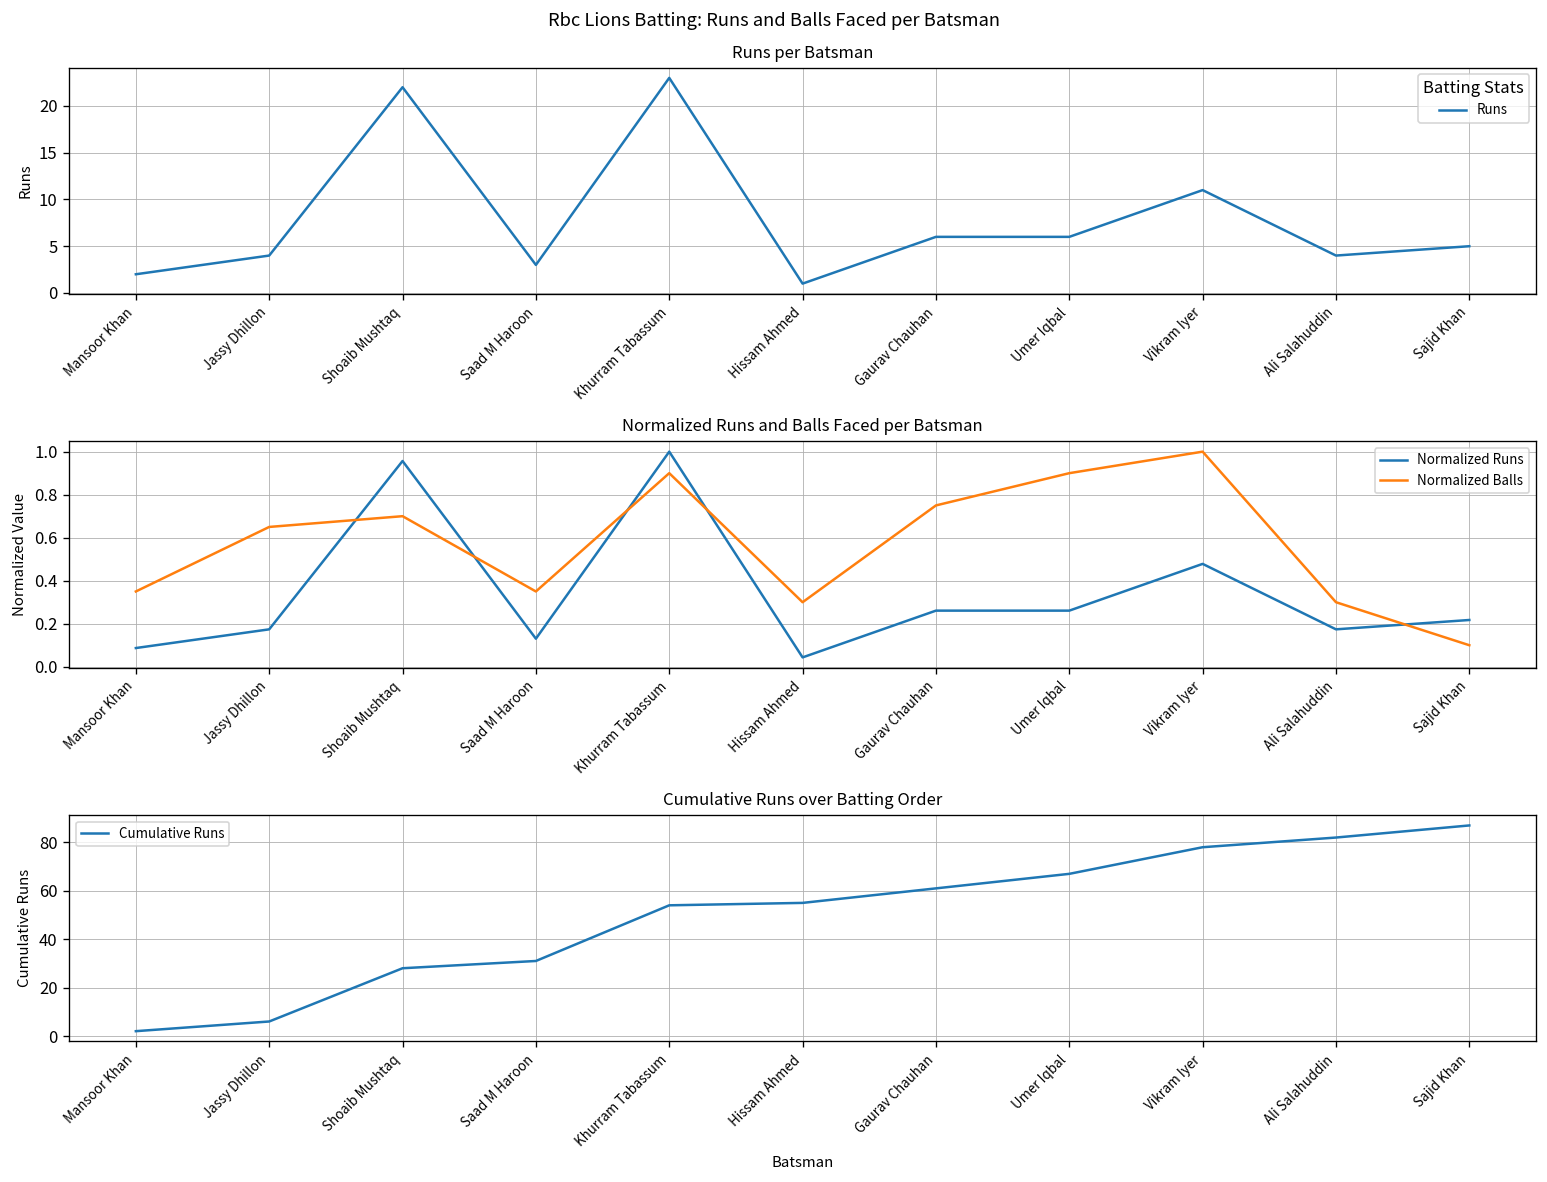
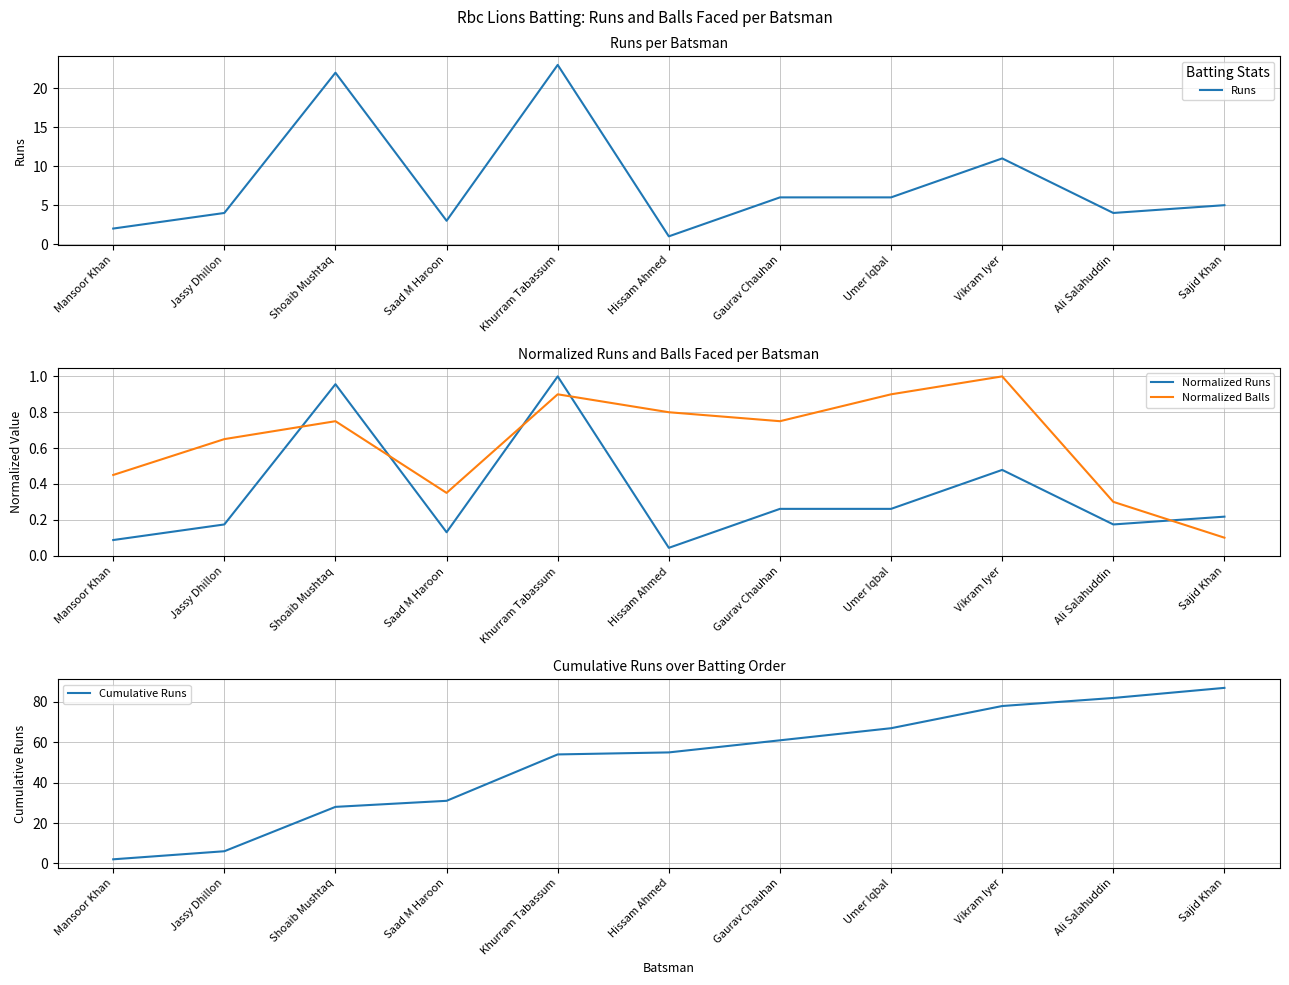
  {
    "Runs per Batsman": {
      "Mansoor Khan": 2,
      "Jassy Dhillon": 4,
      "Shoaib Mushtaq": 22,
      "Saad M Haroon": 3,
      "Khurram Tabassum": 23,
      "Hissam Ahmed": 1,
      "Gaurav Chauhan": 6,
      "Umer Iqbal": 6,
      "Vikram Iyer": 11,
      "Ali Salahuddin": 4,
      "Sajid Khan": 5
    },
    "Normalized Runs and Balls Faced per Batsman": {
      "Normalized Runs": {
        "Mansoor Khan": 0.09,
        "Jassy Dhillon": 0.17,
        "Shoaib Mushtaq": 0.96,
        "Saad M Haroon": 0.13,
        "Khurram Tabassum": 1.00,
        "Hissam Ahmed": 0.04,
        "Gaurav Chauhan": 0.26,
        "Umer Iqbal": 0.26,
        "Vikram Iyer": 0.48,
        "Ali Salahuddin": 0.17,
        "Sajid Khan": 0.22
      },
      "Normalized Balls": {
-       "Mansoor Khan": 0.35,
+       "Mansoor Khan": 0.45,
        "Jassy Dhillon": 0.65,
-       "Shoaib Mushtaq": 0.70,
+       "Shoaib Mushtaq": 0.75,
        "Saad M Haroon": 0.35,
        "Khurram Tabassum": 0.90,
-       "Hissam Ahmed": 0.30,
+       "Hissam Ahmed": 0.80,
        "Gaurav Chauhan": 0.75,
        "Umer Iqbal": 0.90,
        "Vikram Iyer": 1.00,
        "Ali Salahuddin": 0.30,
        "Sajid Khan": 0.10
      }
    },
    "Cumulative Runs over Batting Order": {
      "Mansoor Khan": 2,
      "Jassy Dhillon": 6,
      "Shoaib Mushtaq": 28,
      "Saad M Haroon": 31,
      "Khurram Tabassum": 54,
      "Hissam Ahmed": 55,
      "Gaurav Chauhan": 61,
      "Umer Iqbal": 67,
      "Vikram Iyer": 78,
      "Ali Salahuddin": 82,
      "Sajid Khan": 87
    }
  }
